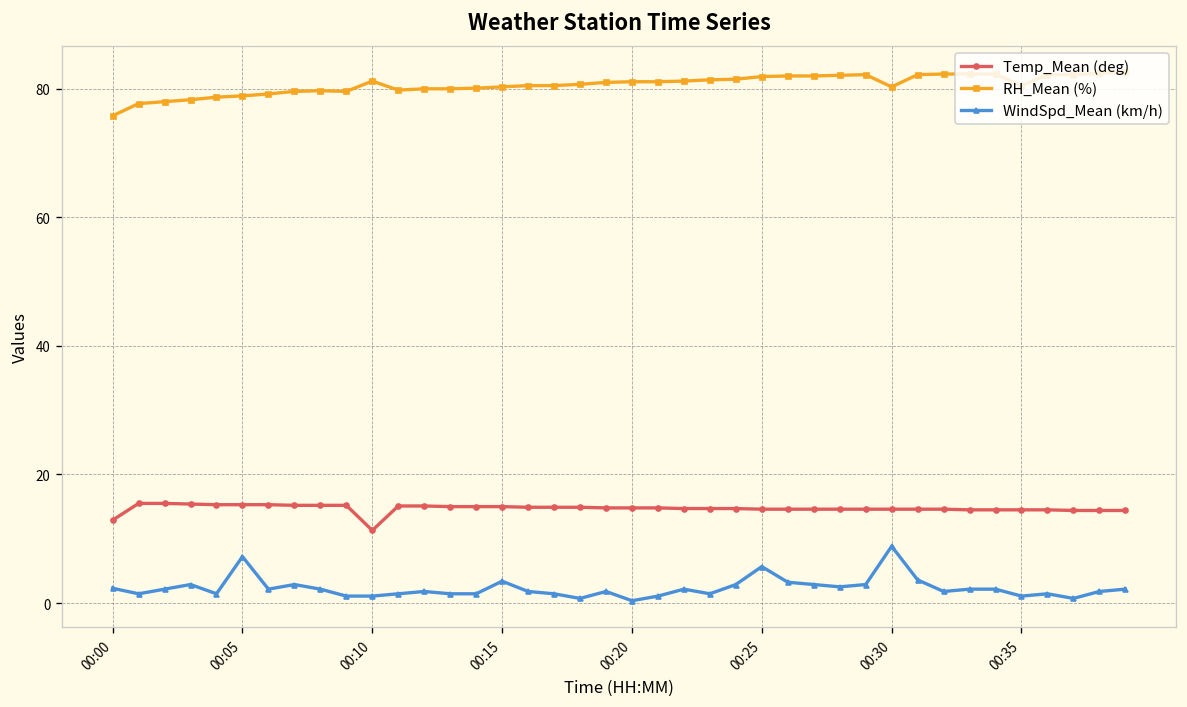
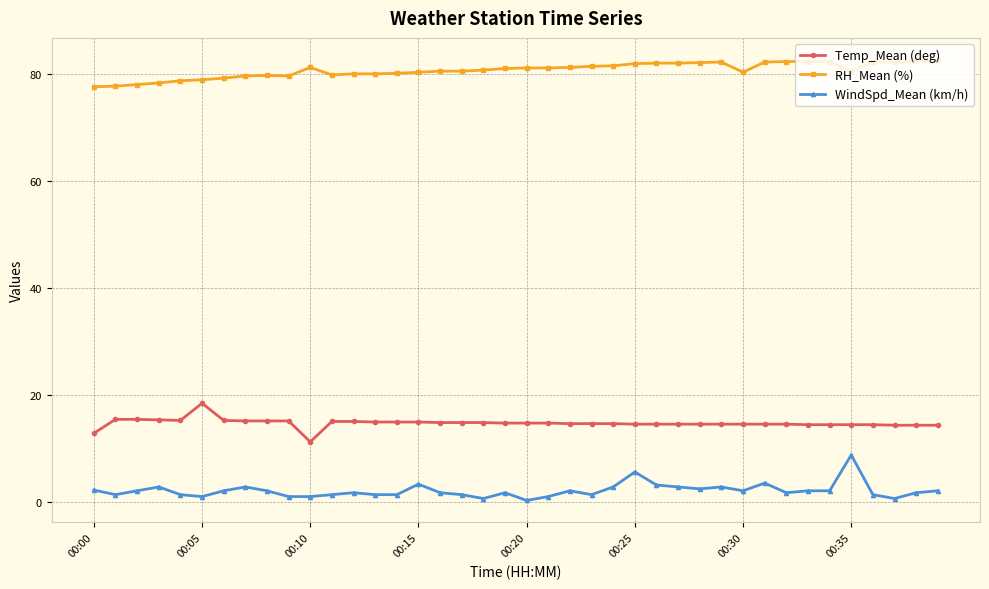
  {
    "Temp_Mean (deg)": {
      "00:00": 13,
-     "00:05": 15,
+     "00:05": 19,
      "00:10": 11,
      "00:15": 15,
      "00:20": 15,
      "00:25": 15,
      "00:30": 15,
      "00:35": 15
    },
    "RH_Mean (%)": {
-     "00:00": 76,
+     "00:00": 78,
      "00:05": 79,
      "00:10": 81,
      "00:15": 80,
      "00:20": 81,
      "00:25": 82,
      "00:30": 80
    },
    "WindSpd_Mean (km/h)": {
      "00:00": 2,
-     "00:05": 7,
+     "00:05": 1,
      "00:10": 1,
      "00:15": 3,
      "00:20": 0,
      "00:25": 6,
-     "00:30": 9,
-     "00:35": 1
+     "00:30": 2,
+     "00:35": 9
    }
  }
